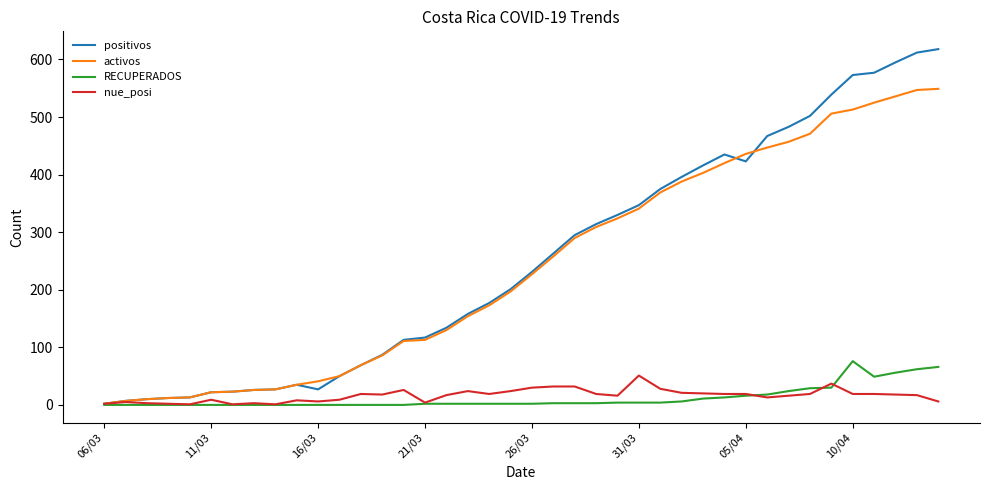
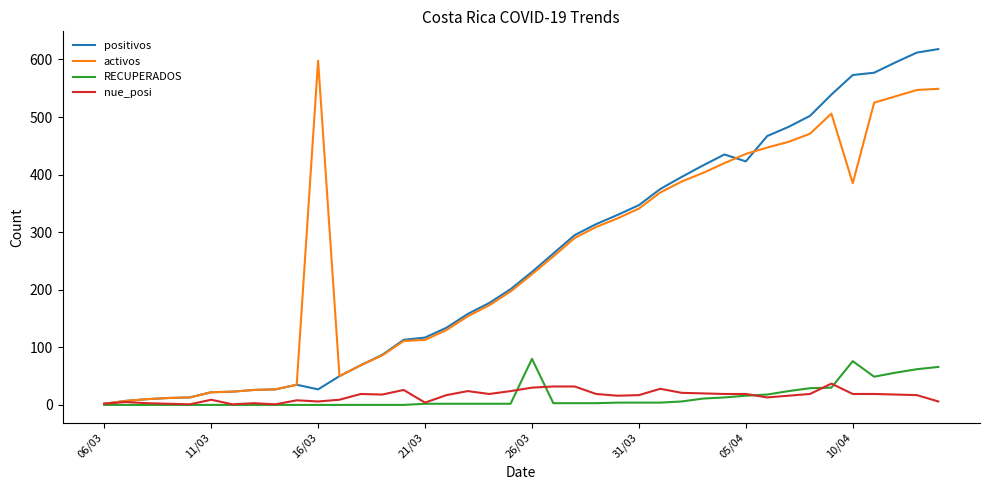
  {
    "positivos": {
      "16/03": 30,
      "31/03": 350,
      "05/04": 420,
      "10/04": 570
    },
    "activos": {
-     "16/03": 40,
+     "16/03": 600,
      "31/03": 340,
      "05/04": 440,
-     "10/04": 510
+     "10/04": 390
    },
    "RECUPERADOS": {
      "11/03": 0,
      "16/03": 0,
-     "26/03": 0,
+     "26/03": 80,
      "31/03": 0,
      "10/04": 80
    },
    "nue_posi": {
      "11/03": 10,
      "16/03": 10,
      "26/03": 30,
-     "31/03": 50,
+     "31/03": 20,
      "10/04": 20
    }
  }
